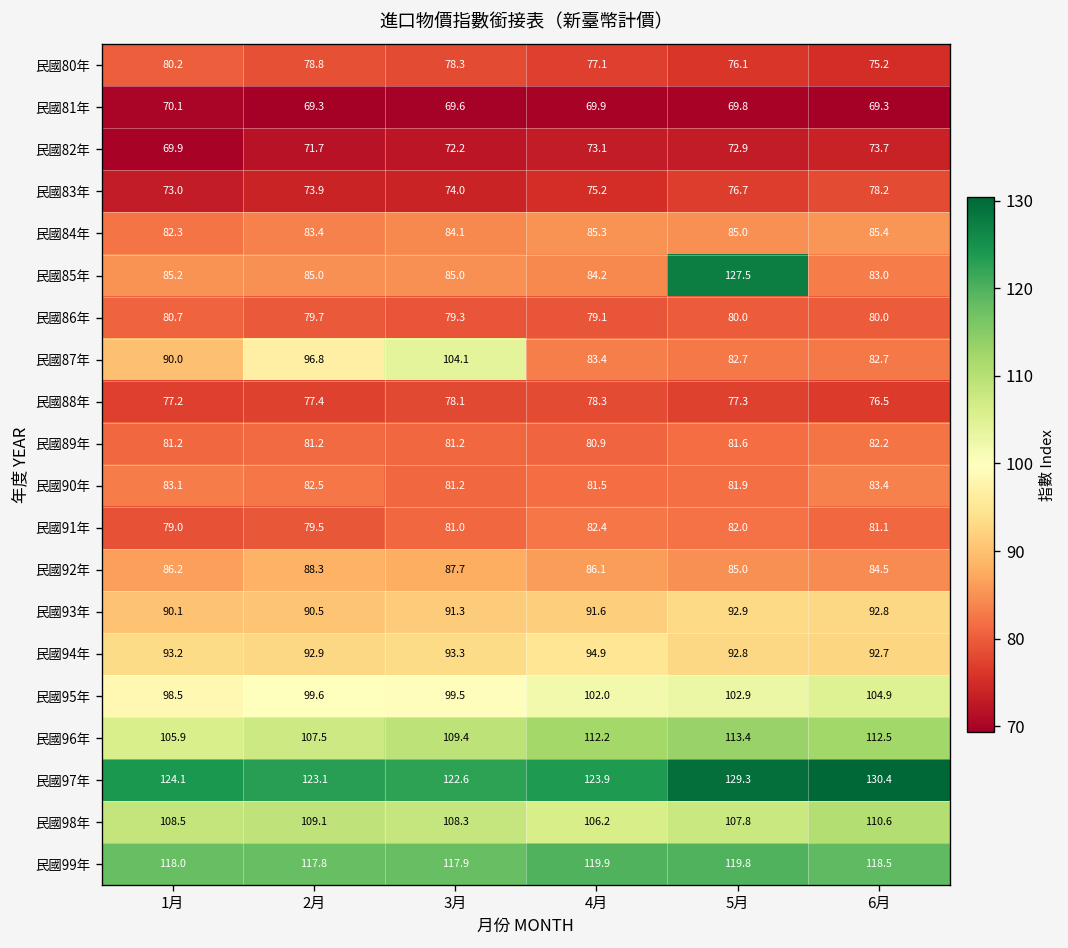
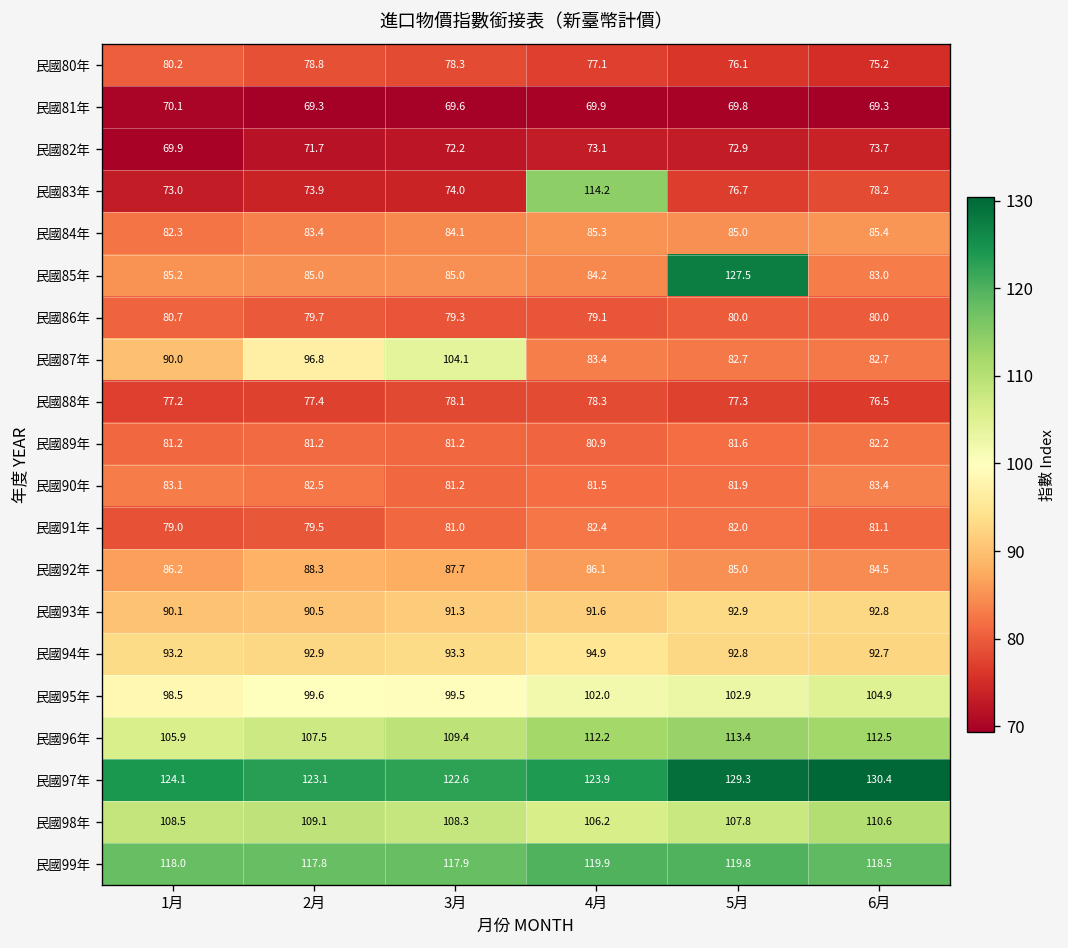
  {
    "民國80年": {
      "1月": 80.2,
      "2月": 78.8,
      "3月": 78.3,
      "4月": 77.1,
      "5月": 76.1,
      "6月": 75.2
    },
    "民國81年": {
      "1月": 70.1,
      "2月": 69.3,
      "3月": 69.6,
      "4月": 69.9,
      "5月": 69.8,
      "6月": 69.3
    },
    "民國82年": {
      "1月": 69.9,
      "2月": 71.7,
      "3月": 72.2,
      "4月": 73.1,
      "5月": 72.9,
      "6月": 73.7
    },
    "民國83年": {
      "1月": 73.0,
      "2月": 73.9,
      "3月": 74.0,
-     "4月": 75.2,
+     "4月": 114.2,
      "5月": 76.7,
      "6月": 78.2
    },
    "民國84年": {
      "1月": 82.3,
      "2月": 83.4,
      "3月": 84.1,
      "4月": 85.3,
      "5月": 85.0,
      "6月": 85.4
    },
    "民國85年": {
      "1月": 85.2,
      "2月": 85.0,
      "3月": 85.0,
      "4月": 84.2,
      "5月": 127.5,
      "6月": 83.0
    },
    "民國86年": {
      "1月": 80.7,
      "2月": 79.7,
      "3月": 79.3,
      "4月": 79.1,
      "5月": 80.0,
      "6月": 80.0
    },
    "民國87年": {
      "1月": 90.0,
      "2月": 96.8,
      "3月": 104.1,
      "4月": 83.4,
      "5月": 82.7,
      "6月": 82.7
    },
    "民國88年": {
      "1月": 77.2,
      "2月": 77.4,
      "3月": 78.1,
      "4月": 78.3,
      "5月": 77.3,
      "6月": 76.5
    },
    "民國89年": {
      "1月": 81.2,
      "2月": 81.2,
      "3月": 81.2,
      "4月": 80.9,
      "5月": 81.6,
      "6月": 82.2
    },
    "民國90年": {
      "1月": 83.1,
      "2月": 82.5,
      "3月": 81.2,
      "4月": 81.5,
      "5月": 81.9,
      "6月": 83.4
    },
    "民國91年": {
      "1月": 79.0,
      "2月": 79.5,
      "3月": 81.0,
      "4月": 82.4,
      "5月": 82.0,
      "6月": 81.1
    },
    "民國92年": {
      "1月": 86.2,
      "2月": 88.3,
      "3月": 87.7,
      "4月": 86.1,
      "5月": 85.0,
      "6月": 84.5
    },
    "民國93年": {
      "1月": 90.1,
      "2月": 90.5,
      "3月": 91.3,
      "4月": 91.6,
      "5月": 92.9,
      "6月": 92.8
    },
    "民國94年": {
      "1月": 93.2,
      "2月": 92.9,
      "3月": 93.3,
      "4月": 94.9,
      "5月": 92.8,
      "6月": 92.7
    },
    "民國95年": {
      "1月": 98.5,
      "2月": 99.6,
      "3月": 99.5,
      "4月": 102.0,
      "5月": 102.9,
      "6月": 104.9
    },
    "民國96年": {
      "1月": 105.9,
      "2月": 107.5,
      "3月": 109.4,
      "4月": 112.2,
      "5月": 113.4,
      "6月": 112.5
    },
    "民國97年": {
      "1月": 124.1,
      "2月": 123.1,
      "3月": 122.6,
      "4月": 123.9,
      "5月": 129.3,
      "6月": 130.4
    },
    "民國98年": {
      "1月": 108.5,
      "2月": 109.1,
      "3月": 108.3,
      "4月": 106.2,
      "5月": 107.8,
      "6月": 110.6
    },
    "民國99年": {
      "1月": 118.0,
      "2月": 117.8,
      "3月": 117.9,
      "4月": 119.9,
      "5月": 119.8,
      "6月": 118.5
    }
  }
